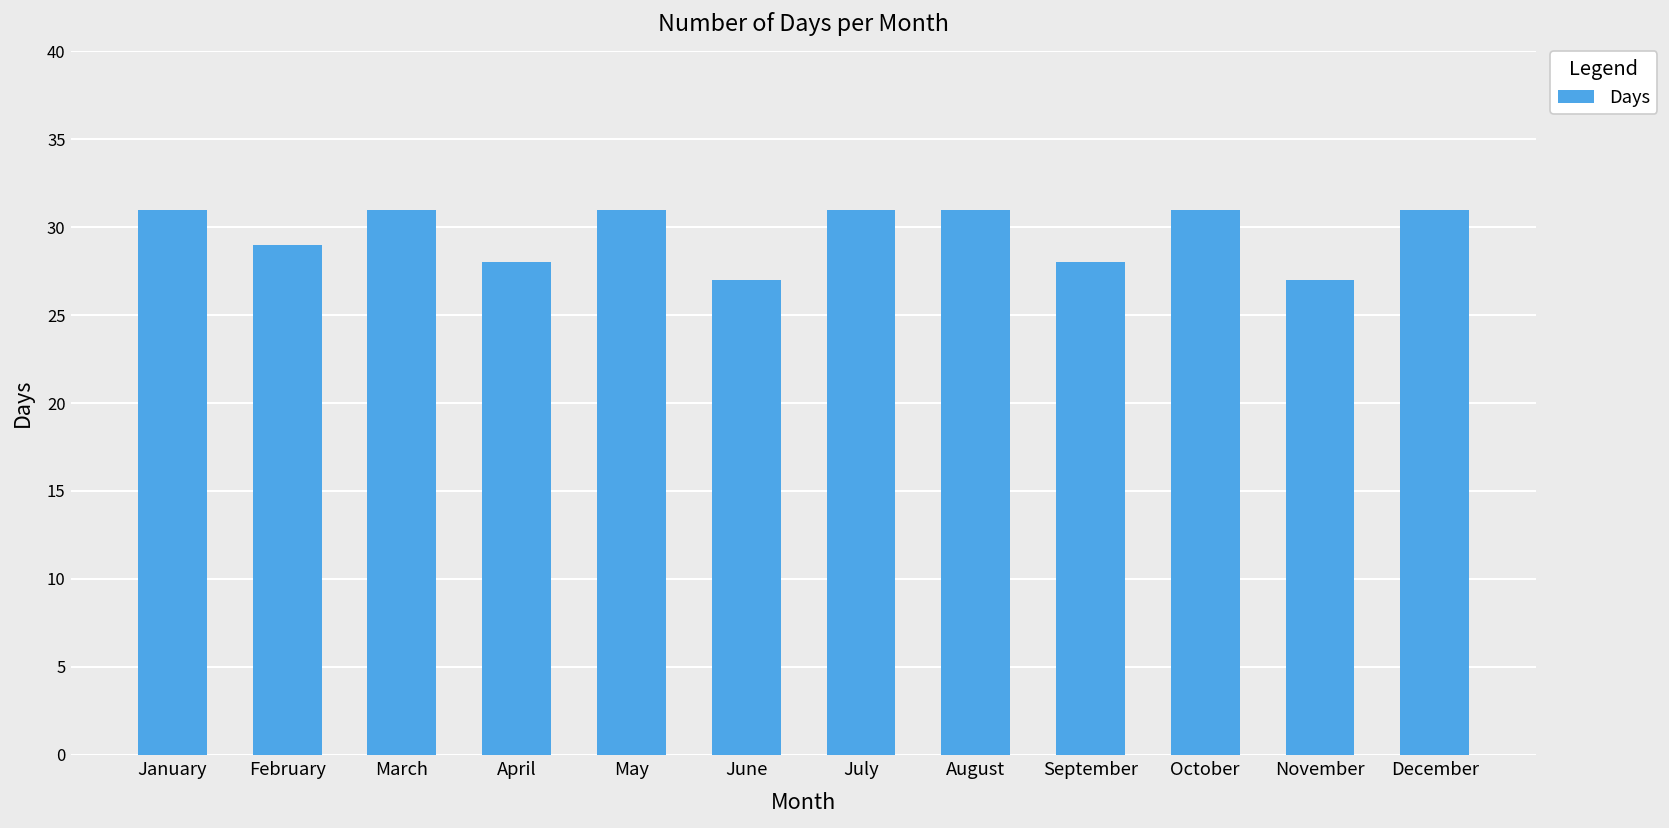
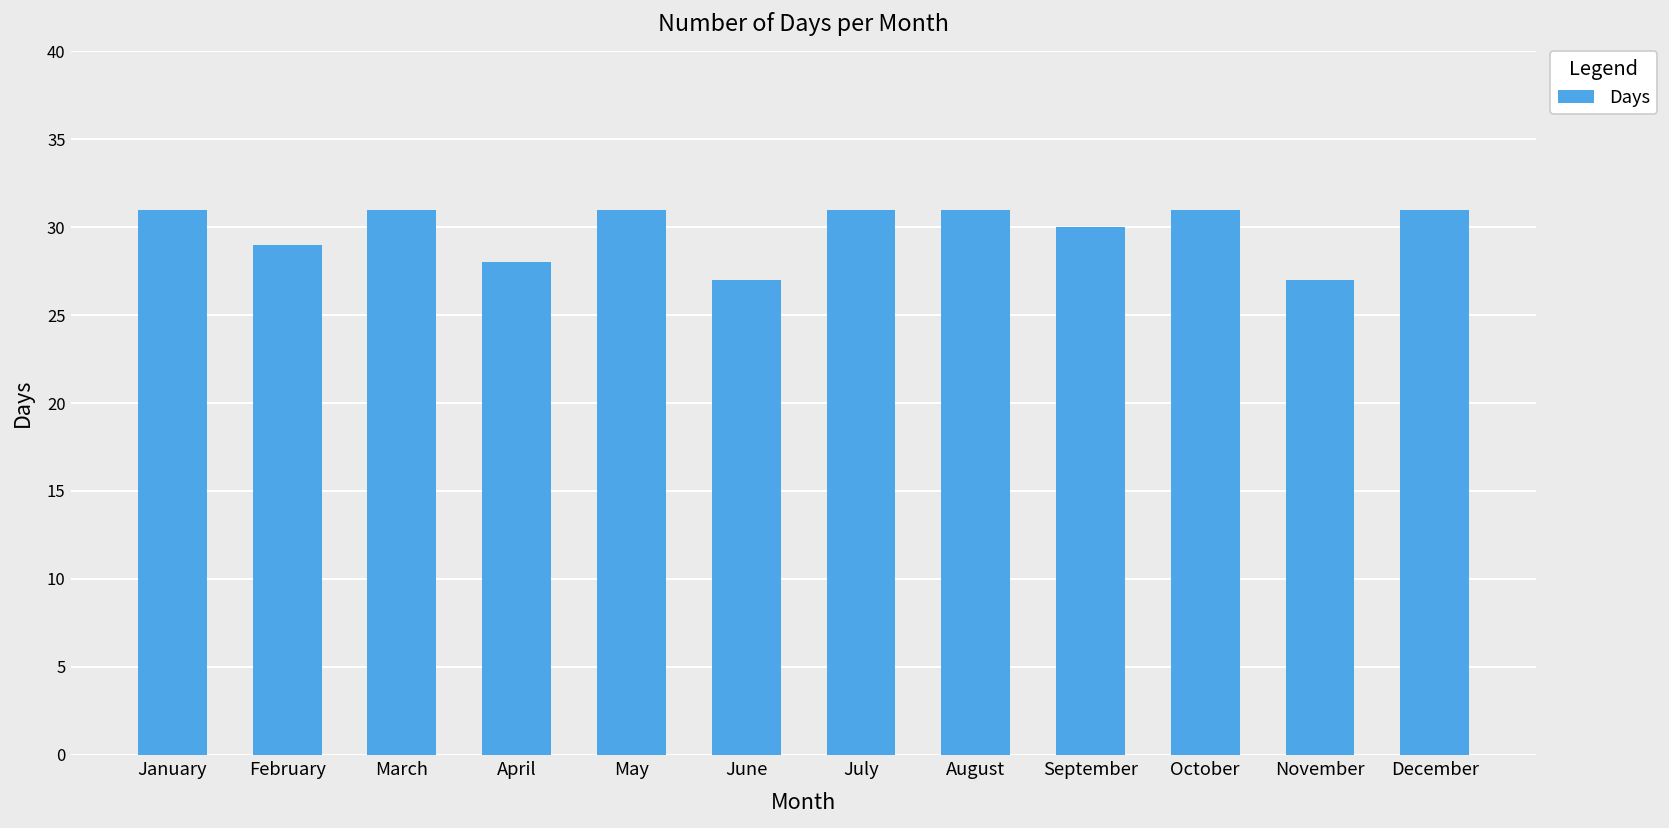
  {
    "January": 31,
    "February": 29,
    "March": 31,
    "April": 28,
    "May": 31,
    "June": 27,
    "July": 31,
    "August": 31,
-   "September": 28,
+   "September": 30,
    "October": 31,
    "November": 27,
    "December": 31
  }
